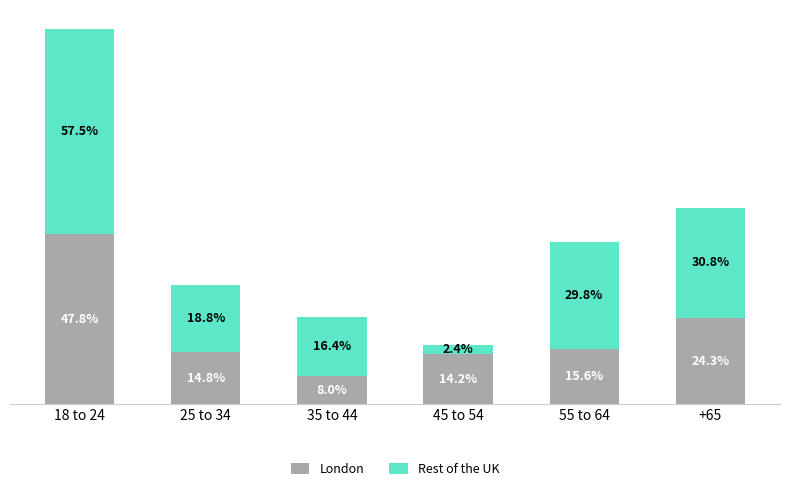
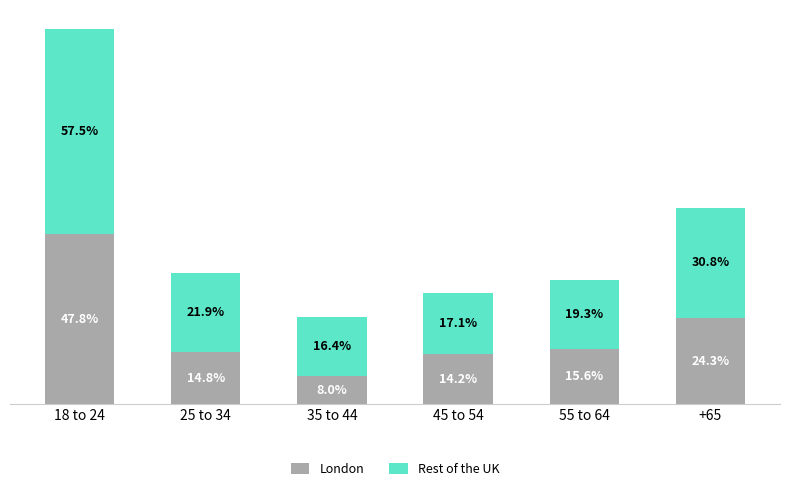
  {
    "London": {
      "18 to 24": "47.8%",
      "25 to 34": "14.8%",
      "35 to 44": "8.0%",
      "45 to 54": "14.2%",
      "55 to 64": "15.6%",
      "+65": "24.3%"
    },
    "Rest of the UK": {
      "18 to 24": "57.5%",
-     "25 to 34": "18.8%",
+     "25 to 34": "21.9%",
      "35 to 44": "16.4%",
-     "45 to 54": "2.4%",
-     "55 to 64": "29.8%",
+     "45 to 54": "17.1%",
+     "55 to 64": "19.3%",
      "+65": "30.8%"
    }
  }
